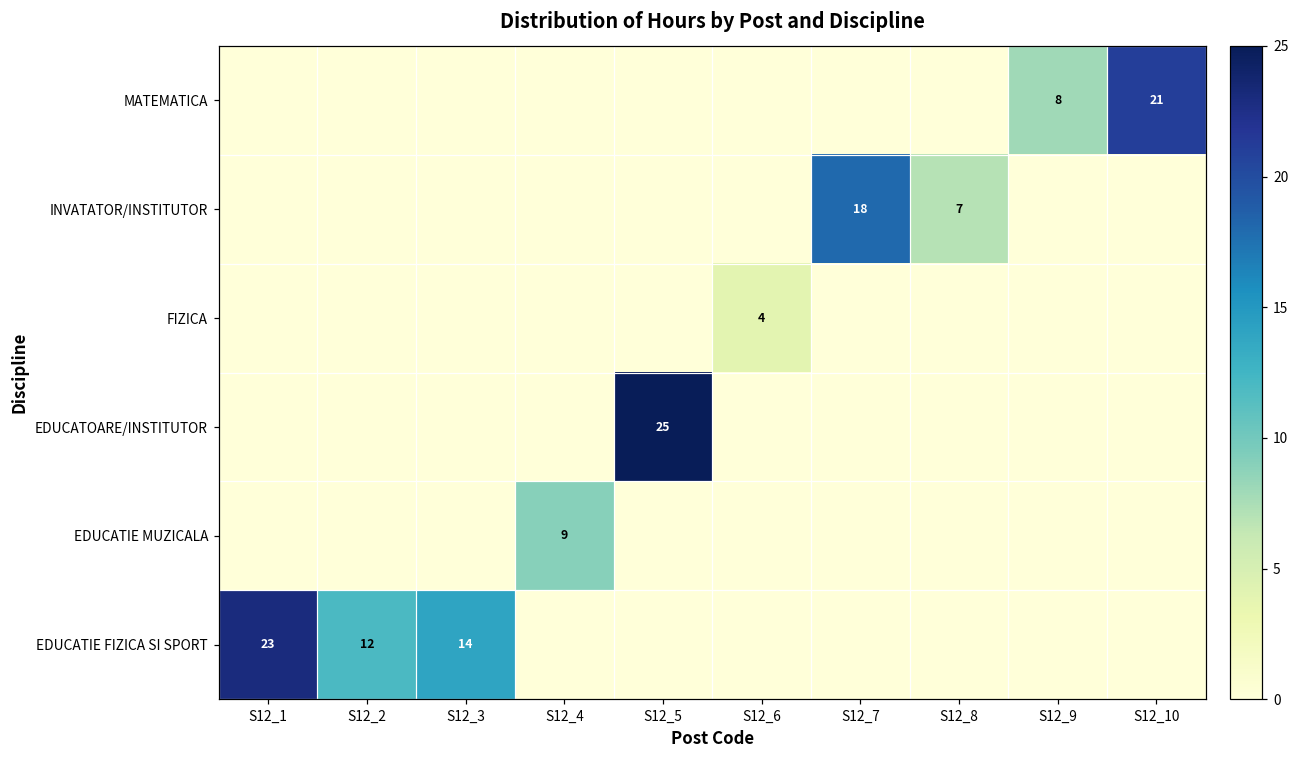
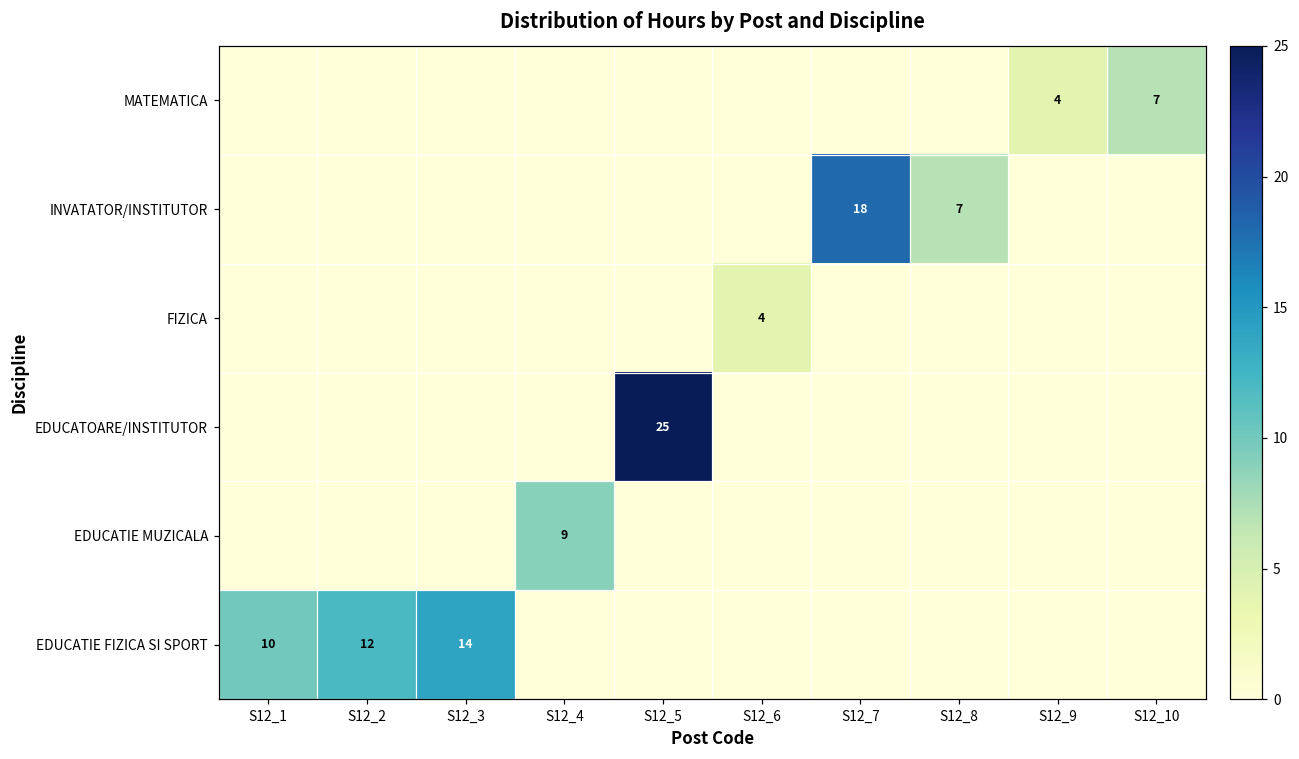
  {
    "MATEMATICA": {
-     "S12_9": 8,
-     "S12_10": 21
+     "S12_9": 4,
+     "S12_10": 7
    },
    "INVATATOR/INSTITUTOR": {
      "S12_7": 18,
      "S12_8": 7
    },
    "FIZICA": {
      "S12_6": 4
    },
    "EDUCATOARE/INSTITUTOR": {
      "S12_5": 25
    },
    "EDUCATIE MUZICALA": {
      "S12_4": 9
    },
    "EDUCATIE FIZICA SI SPORT": {
-     "S12_1": 23,
+     "S12_1": 10,
      "S12_2": 12,
      "S12_3": 14
    }
  }
